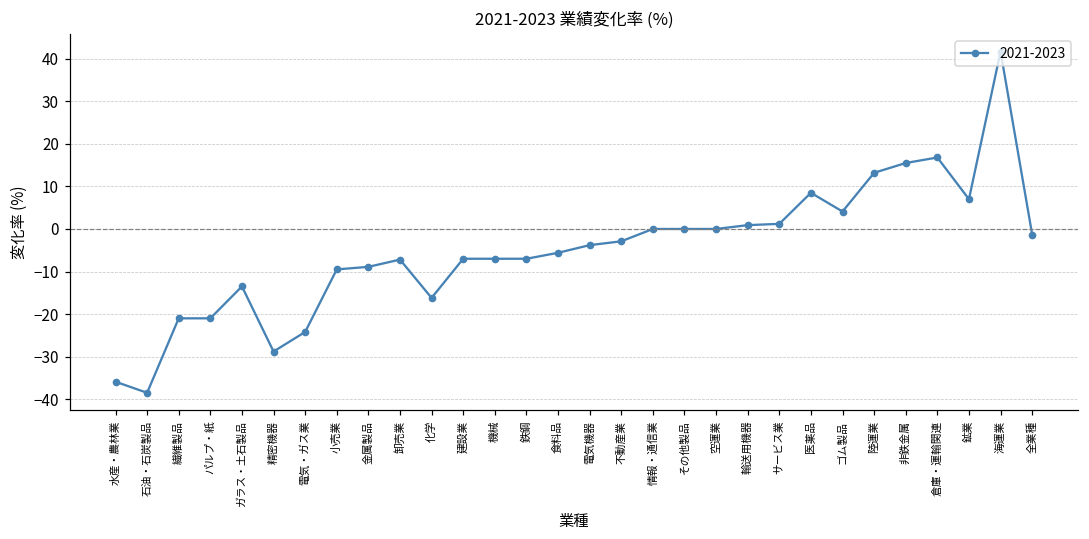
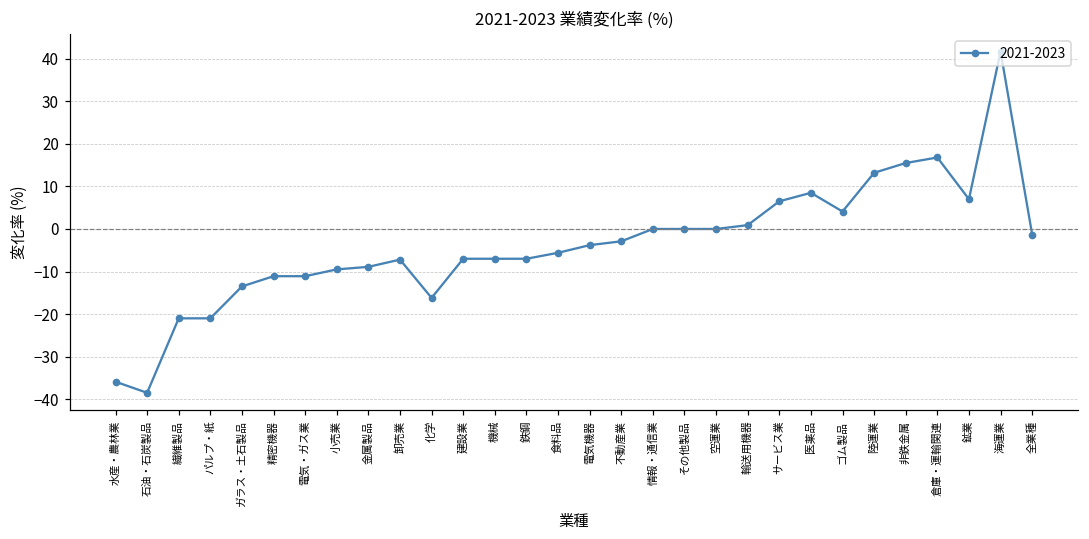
  {
    "水産・農林業": -36,
    "石油・石炭製品": -39,
    "繊維製品": -21,
    "パルプ・紙": -21,
    "ガラス・土石製品": -14,
-   "精密機器": -29,
-   "電気・ガス業": -24,
+   "精密機器": -11,
+   "電気・ガス業": -11,
    "小売業": -10,
    "金属製品": -9,
    "卸売業": -7,
    "化学": -16,
    "建設業": -7,
    "機械": -7,
    "鉄鋼": -7,
    "食料品": -6,
    "電気機器": -4,
    "不動産業": -3,
    "情報・通信業": 0,
    "その他製品": 0,
    "空運業": 0,
    "輸送用機器": 1,
-   "サービス業": 1,
+   "サービス業": 7,
    "医薬品": 9,
    "ゴム製品": 4,
    "陸運業": 13,
    "非鉄金属": 16,
    "倉庫・運輸関連": 17,
    "鉱業": 7,
    "全業種": -1
  }
